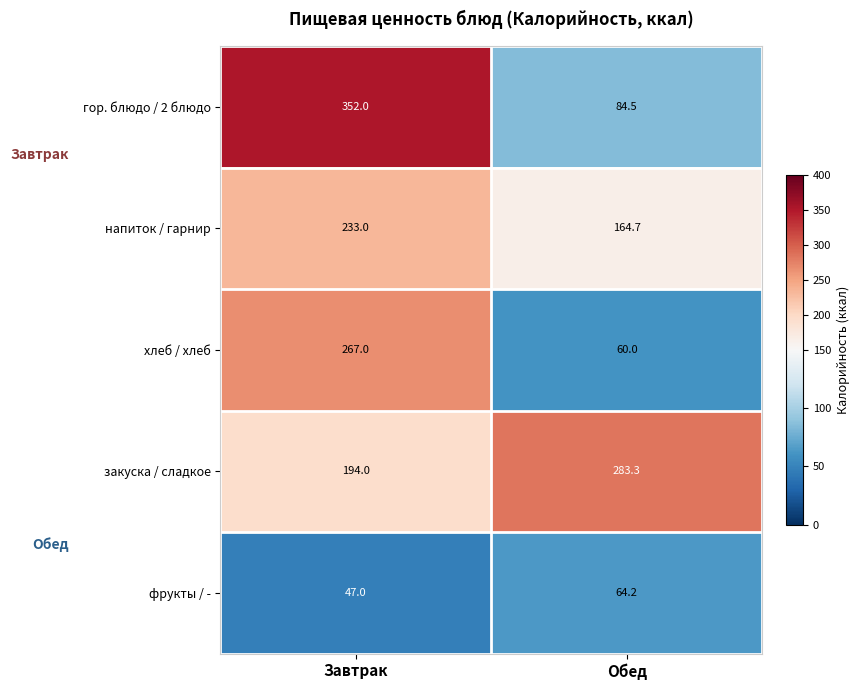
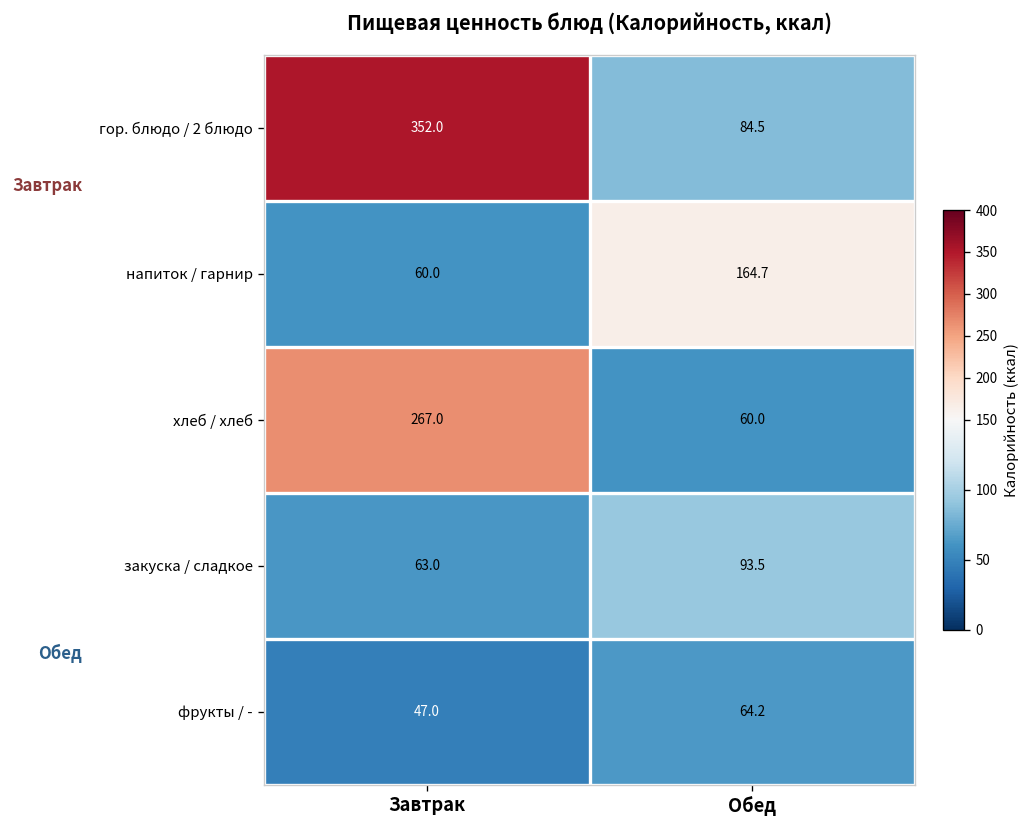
  {
    "гор. блюдо / 2 блюдо": {
      "Завтрак": 352.0,
      "Обед": 84.5
    },
    "напиток / гарнир": {
-     "Завтрак": 233.0,
+     "Завтрак": 60.0,
      "Обед": 164.7
    },
    "хлеб / хлеб": {
      "Завтрак": 267.0,
      "Обед": 60.0
    },
    "закуска / сладкое": {
-     "Завтрак": 194.0,
-     "Обед": 283.3
+     "Завтрак": 63.0,
+     "Обед": 93.5
    },
    "фрукты / -": {
      "Завтрак": 47.0,
      "Обед": 64.2
    }
  }
